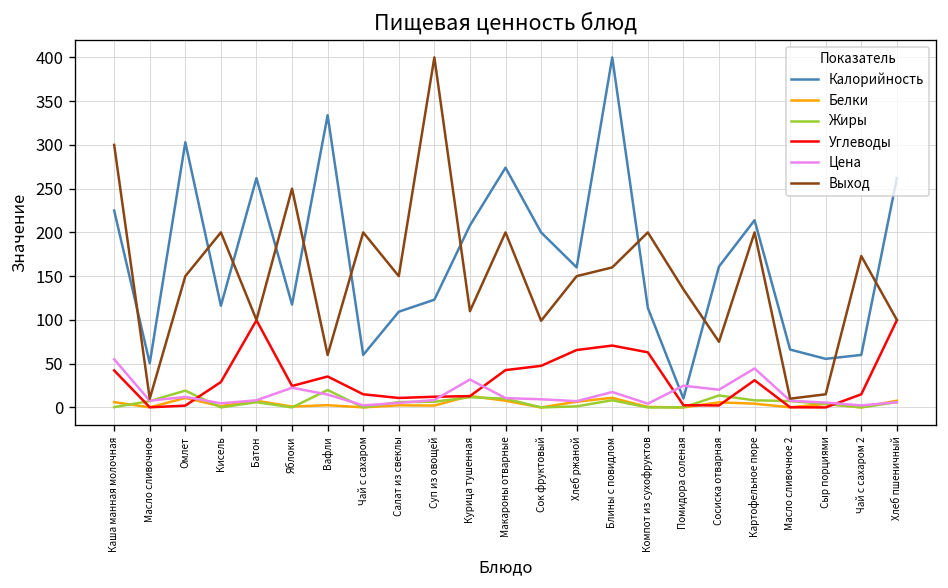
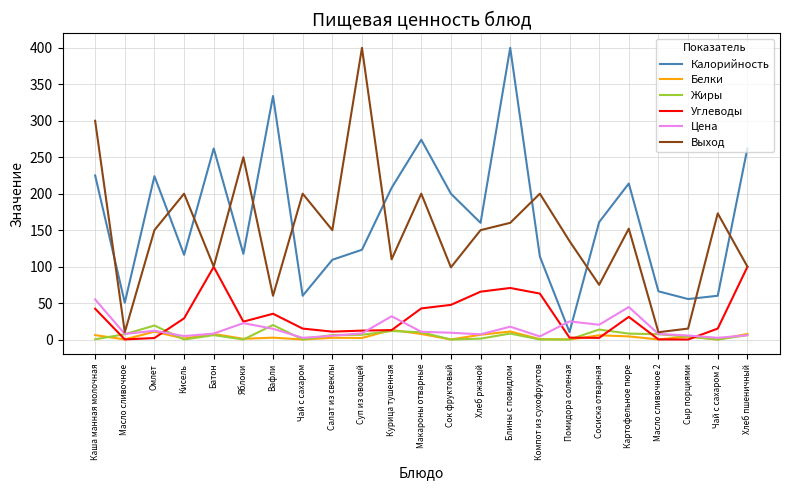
  {
    "Калорийность": {
      "Каша манная молочная": 230,
      "Масло сливочное": 50,
-     "Омлет": 300,
+     "Омлет": 220,
      "Кисель": 120,
      "Батон": 260,
      "Яблоки": 120,
      "Вафли": 330,
      "Чай с сахаром": 60,
      "Салат из свеклы": 110,
      "Суп из овощей": 120,
      "Курица тушенная": 210,
      "Макароны отварные": 270,
      "Сок фруктовый": 200,
      "Хлеб ржаной": 160,
      "Блины с повидлом": 400,
      "Компот из сухофруктов": 110,
      "Помидора соленая": 10,
      "Сосиска отварная": 160,
      "Картофельное пюре": 210,
      "Масло сливочное 2": 70,
      "Сыр порциями": 60,
      "Чай с сахаром 2": 60
    },
    "Белки": {
      "Каша манная молочная": 10,
      "Вафли": 0,
      "Суп из овощей": 0,
      "Сосиска отварная": 10,
      "Картофельное пюре": 0
    },
    "Жиры": {
      "Каша манная молочная": 0,
      "Омлет": 20,
      "Вафли": 20,
      "Хлеб ржаной": 0,
      "Сосиска отварная": 10,
      "Картофельное пюре": 10
    },
    "Углеводы": {
      "Каша манная молочная": 40,
      "Омлет": 0,
      "Кисель": 30,
      "Вафли": 40,
      "Чай с сахаром": 20,
      "Салат из свеклы": 10,
      "Суп из овощей": 10,
      "Макароны отварные": 40,
      "Сок фруктовый": 50,
      "Хлеб ржаной": 70,
      "Блины с повидлом": 70,
      "Компот из сухофруктов": 60,
      "Сосиска отварная": 0,
      "Картофельное пюре": 30,
      "Сыр порциями": 0,
      "Чай с сахаром 2": 20
    },
    "Цена": {
      "Каша манная молочная": 60,
      "Вафли": 10,
      "Курица тушенная": 30,
      "Сок фруктовый": 10,
      "Блины с повидлом": 20,
      "Компот из сухофруктов": 0,
      "Помидора соленая": 20,
      "Сосиска отварная": 20,
      "Картофельное пюре": 40
    },
    "Выход": {
      "Каша манная молочная": 300,
      "Омлет": 150,
      "Кисель": 200,
      "Яблоки": 250,
      "Вафли": 60,
      "Чай с сахаром": 200,
      "Салат из свеклы": 150,
      "Суп из овощей": 400,
      "Курица тушенная": 110,
      "Макароны отварные": 200,
      "Сок фруктовый": 100,
      "Хлеб ржаной": 150,
      "Блины с повидлом": 160,
      "Компот из сухофруктов": 200,
      "Помидора соленая": 140,
      "Сосиска отварная": 80,
-     "Картофельное пюре": 200,
+     "Картофельное пюре": 150,
      "Сыр порциями": 20,
      "Чай с сахаром 2": 170
    }
  }
